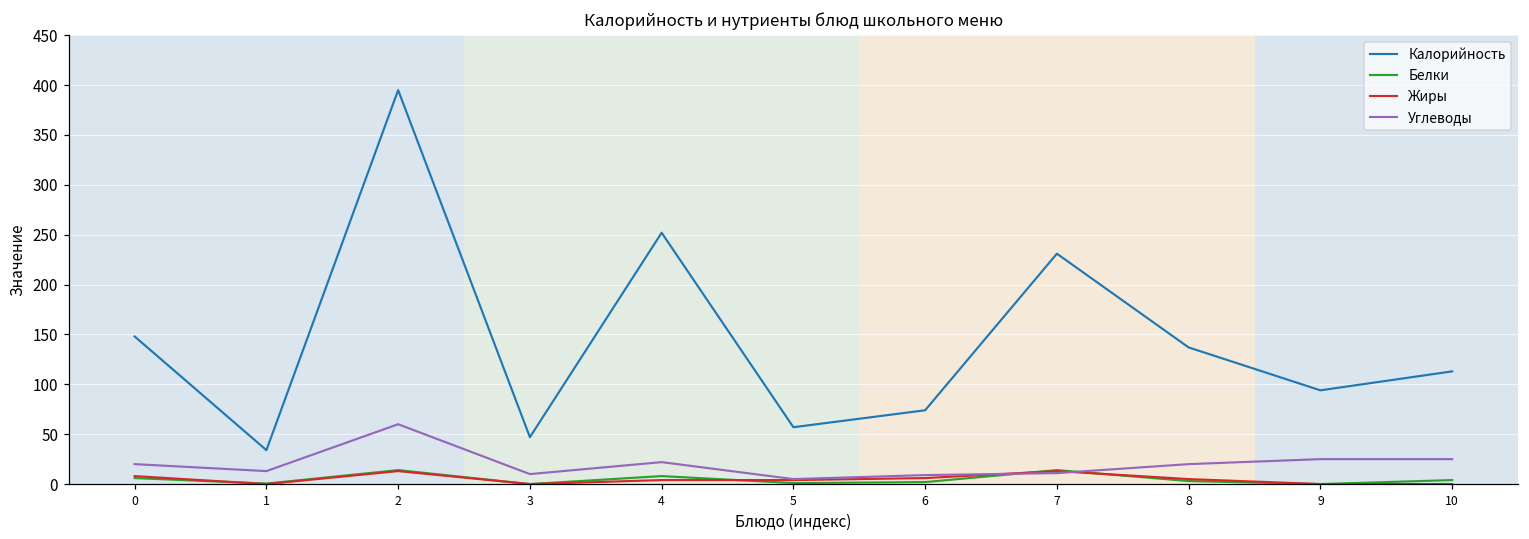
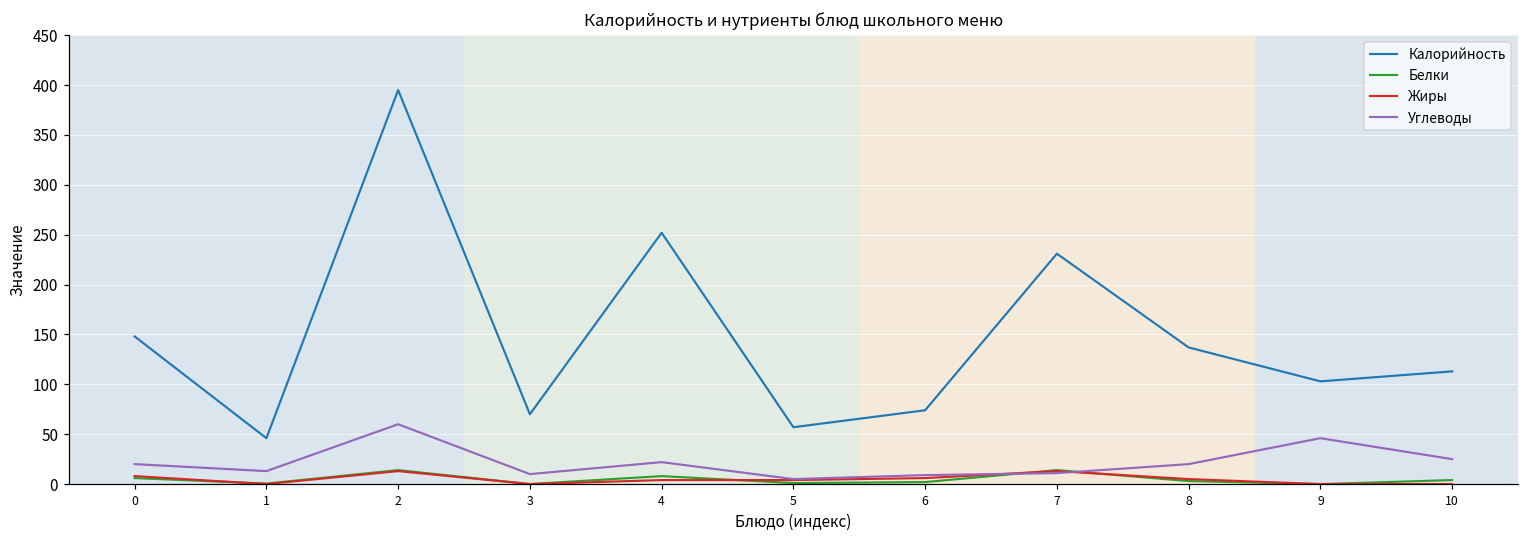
  {
    "Калорийность": {
      "0": 150,
-     "1": 30,
+     "1": 50,
      "2": 400,
-     "3": 50,
+     "3": 70,
      "4": 250,
      "5": 60,
      "6": 70,
      "7": 230,
      "8": 140,
-     "9": 90,
+     "9": 100,
      "10": 110
    },
    "Белки": {
      "4": 10,
      "5": 0,
      "6": 0,
      "10": 0
    },
    "Жиры": {
      "4": 0,
      "6": 10,
      "10": 0
    },
    "Углеводы": {
      "0": 20,
      "1": 10,
      "2": 60,
      "3": 10,
      "4": 20,
      "6": 10,
      "8": 20,
-     "9": 30,
+     "9": 50,
      "10": 30
    }
  }
